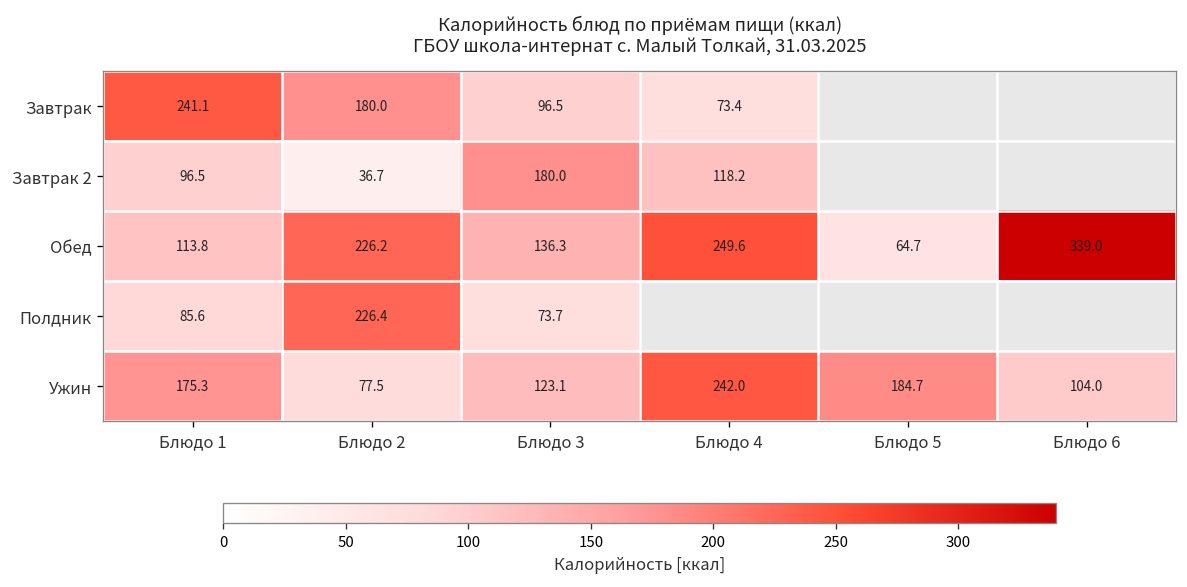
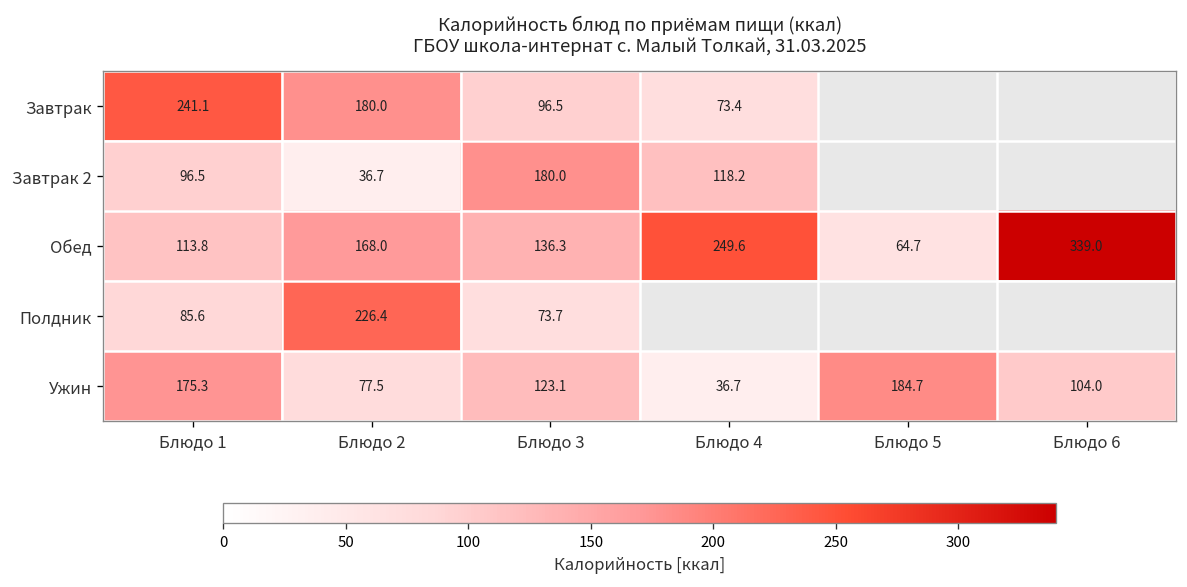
  {
    "Завтрак": {
      "Блюдо 1": 241.1,
      "Блюдо 2": 180.0,
      "Блюдо 3": 96.5,
      "Блюдо 4": 73.4
    },
    "Завтрак 2": {
      "Блюдо 1": 96.5,
      "Блюдо 2": 36.7,
      "Блюдо 3": 180.0,
      "Блюдо 4": 118.2
    },
    "Обед": {
      "Блюдо 1": 113.8,
-     "Блюдо 2": 226.2,
+     "Блюдо 2": 168.0,
      "Блюдо 3": 136.3,
      "Блюдо 4": 249.6,
      "Блюдо 5": 64.7,
      "Блюдо 6": 339.0
    },
    "Полдник": {
      "Блюдо 1": 85.6,
      "Блюдо 2": 226.4,
      "Блюдо 3": 73.7
    },
    "Ужин": {
      "Блюдо 1": 175.3,
      "Блюдо 2": 77.5,
      "Блюдо 3": 123.1,
-     "Блюдо 4": 242.0,
+     "Блюдо 4": 36.7,
      "Блюдо 5": 184.7,
      "Блюдо 6": 104.0
    }
  }
